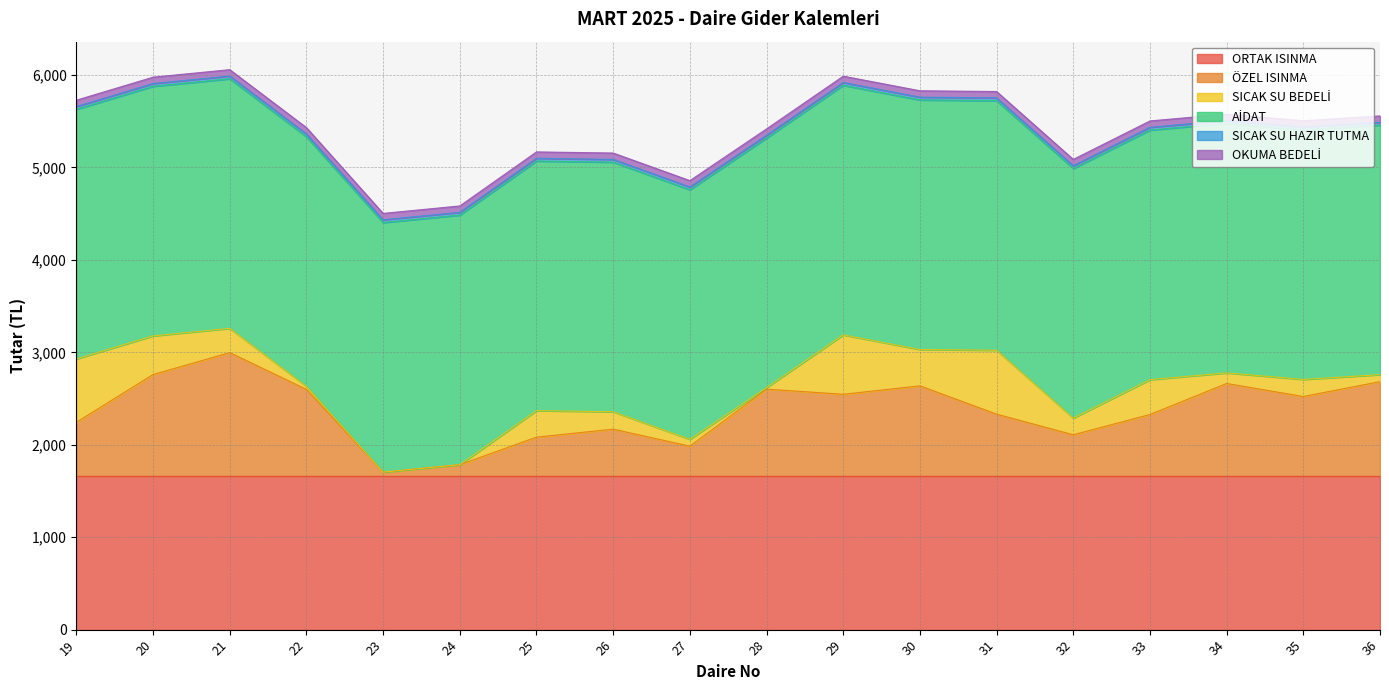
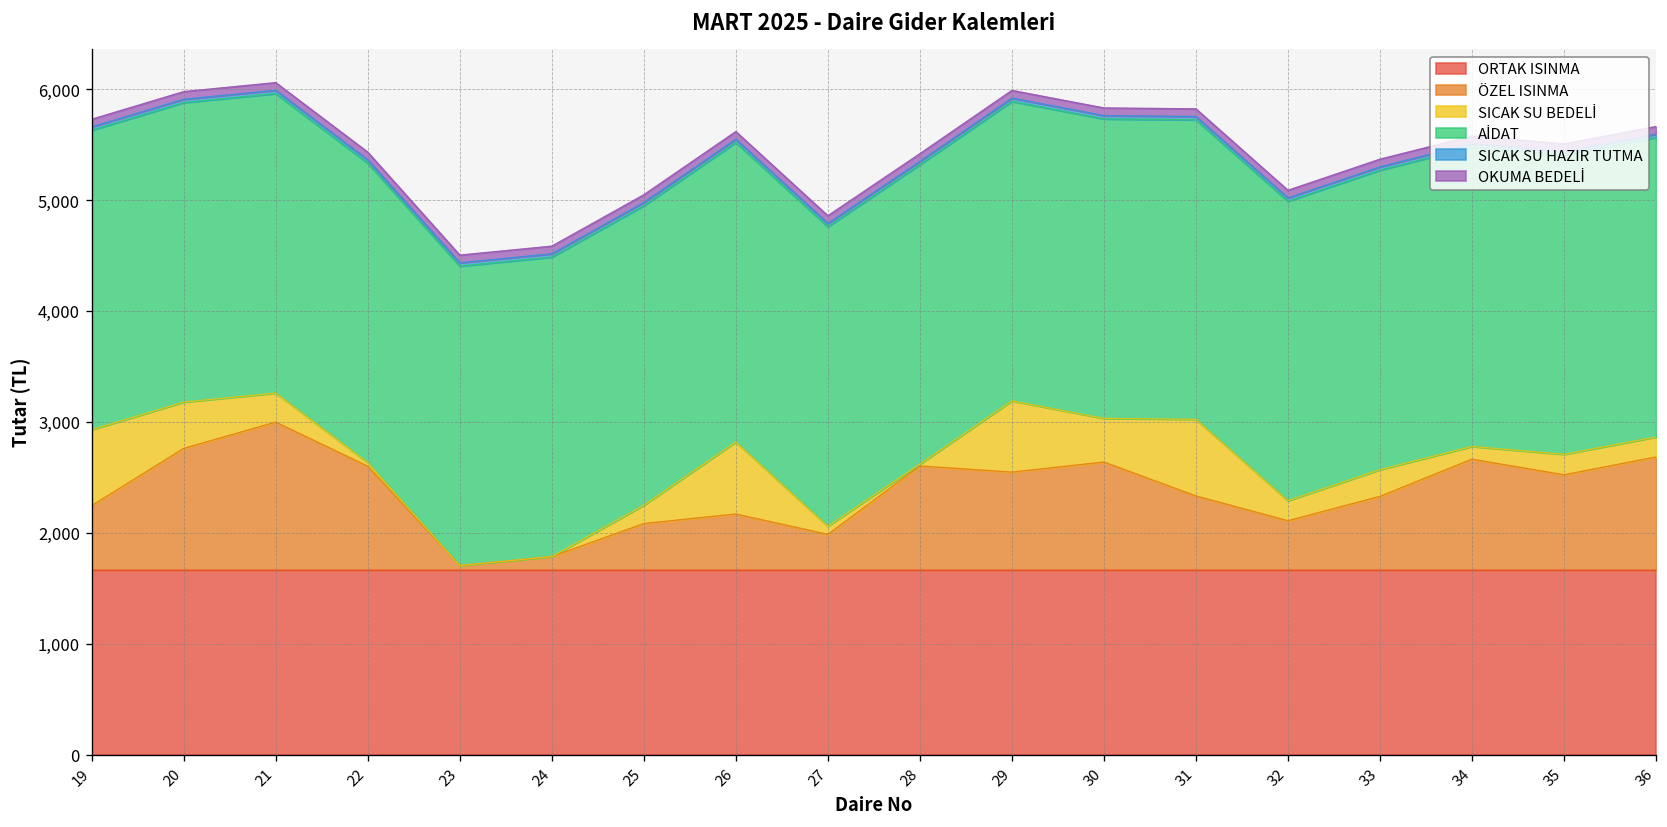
  {
    "SICAK SU BEDELİ": {
      "19": "700",
      "20": "400",
      "21": "300",
      "22": "0",
-     "25": "300",
-     "26": "200",
+     "25": "200",
+     "26": "600",
      "27": "100",
      "29": "600",
      "30": "400",
      "31": "700",
      "32": "200",
-     "33": "400",
+     "33": "200",
      "34": "100",
      "35": "200",
-     "36": "100"
+     "36": "200"
    },
    "AİDAT": {
      "19": "2,700",
      "20": "2,700",
      "21": "2,700",
      "22": "2,700",
      "23": "2,700",
      "24": "2,700",
      "25": "2,700",
      "26": "2,700",
      "27": "2,700",
      "28": "2,700",
      "29": "2,700",
      "30": "2,700",
      "31": "2,700",
      "32": "2,700",
      "33": "2,700",
      "36": "2,700"
    },
    "SICAK SU HAZIR TUTMA": {
      "19": "0",
      "20": "0",
      "21": "0",
      "22": "0",
      "23": "0",
      "24": "0",
      "25": "0",
      "26": "0",
      "27": "0",
      "28": "0",
      "29": "0",
      "30": "0",
      "31": "0",
      "32": "0",
      "33": "0",
      "36": "0"
    },
    "OKUMA BEDELİ": {
      "19": "100",
      "20": "100",
      "21": "100",
      "22": "100",
      "23": "100",
      "24": "100",
      "25": "100",
      "26": "100",
      "27": "100",
      "28": "100",
      "29": "100",
      "30": "100",
      "31": "100",
      "32": "100",
      "33": "100",
      "36": "100"
    }
  }
